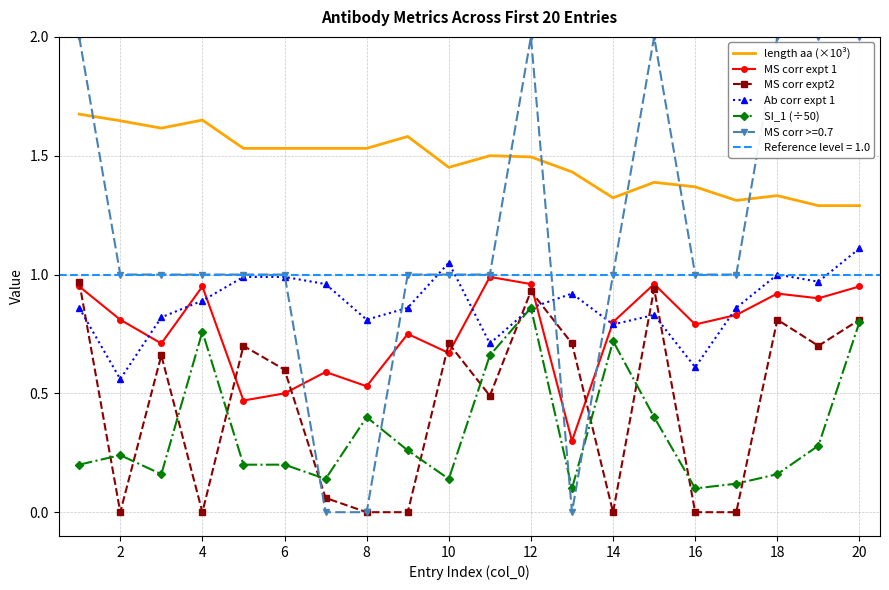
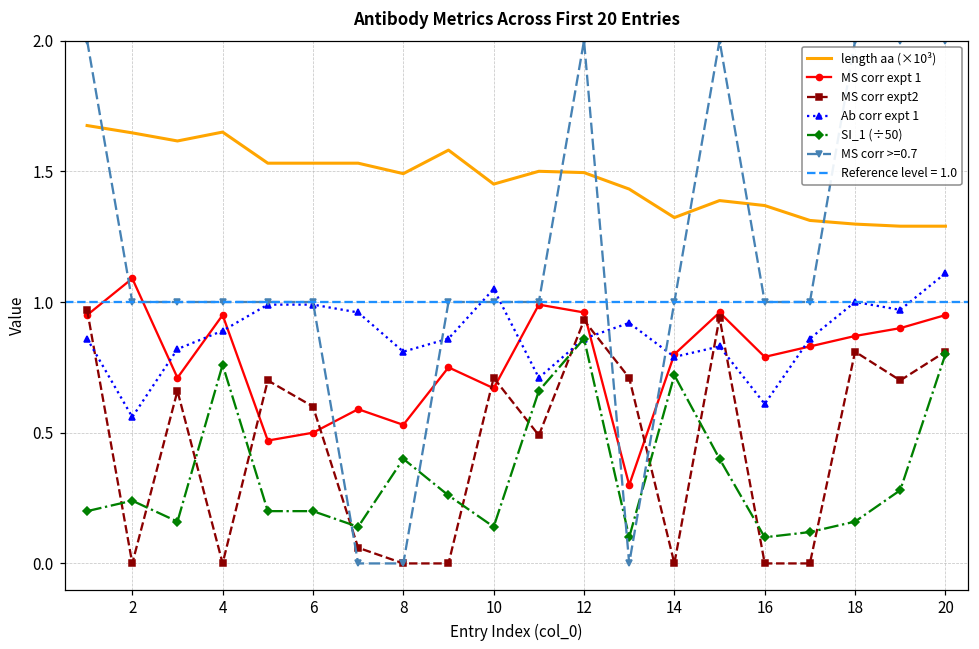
  {
    "length aa (×10³)": {
      "2": 1.65,
      "4": 1.65,
      "6": 1.53,
-     "8": 1.53,
+     "8": 1.49,
      "10": 1.45,
      "12": 1.50,
      "14": 1.32,
      "16": 1.37,
-     "18": 1.33,
+     "18": 1.30,
      "20": 1.29
    },
    "MS corr expt 1": {
-     "2": 0.81,
+     "2": 1.09,
      "4": 0.95,
      "6": 0.50,
      "8": 0.53,
      "10": 0.67,
      "12": 0.96,
      "16": 0.79,
-     "18": 0.92,
+     "18": 0.87,
      "20": 0.95
    },
    "MS corr expt2": {
      "2": 0.00,
      "4": 0.00,
      "6": 0.60,
      "10": 0.71,
      "12": 0.93,
      "14": 0.00,
      "16": 0.00,
      "18": 0.81
    },
    "Ab corr expt 1": {
      "2": 0.56,
      "4": 0.89,
      "8": 0.81,
      "10": 1.05,
      "16": 0.61,
      "18": 1.00,
      "20": 1.11
    },
    "SI_1 (÷50)": {
      "2": 0.24,
      "4": 0.76,
      "6": 0.20,
      "8": 0.40,
      "10": 0.14,
      "14": 0.72,
      "16": 0.10,
      "18": 0.16
    },
    "MS corr >=0.7": {
      "2": 1.00,
      "4": 1.00,
      "10": 1.00,
      "12": 2.00,
      "14": 1.00,
      "16": 1.00,
      "18": 2.00,
      "20": 2.00
    }
  }
